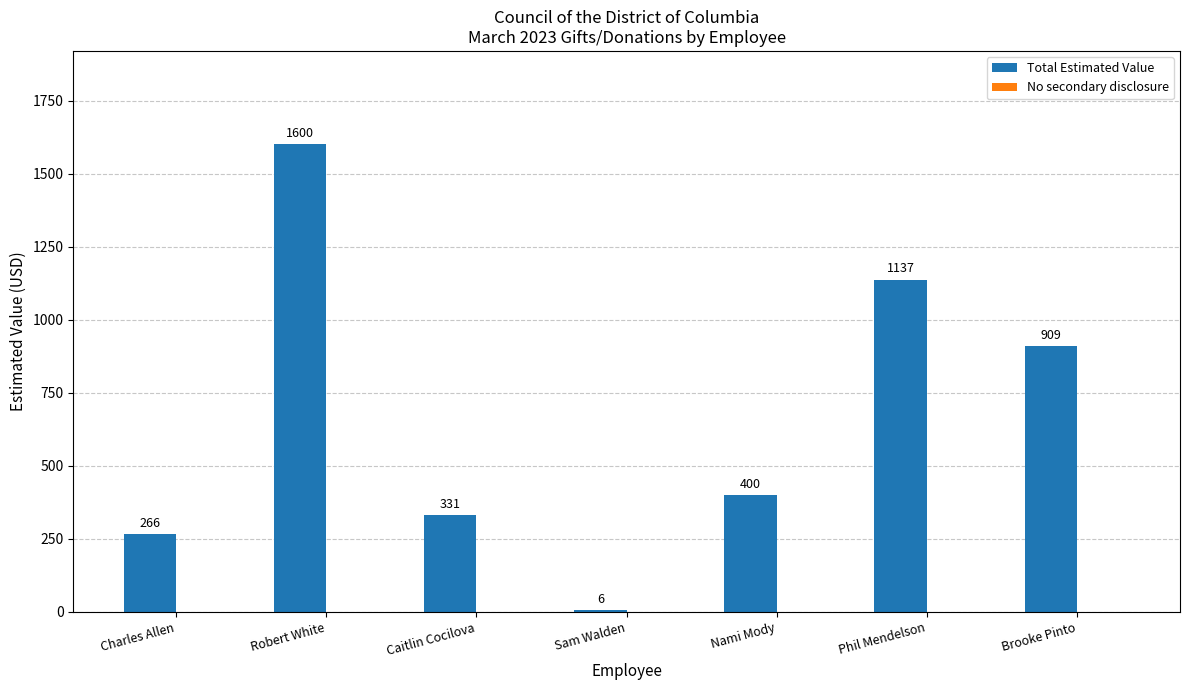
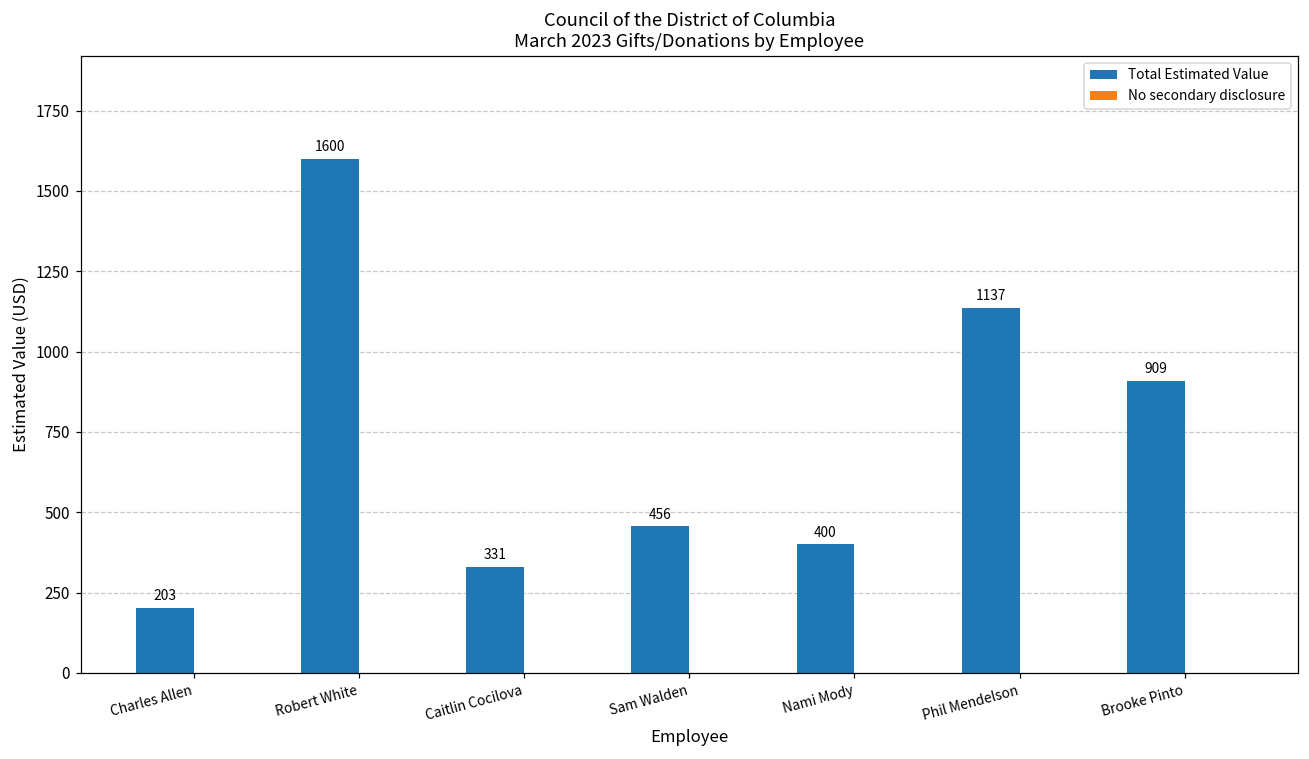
  {
    "Total Estimated Value": {
-     "Charles Allen": 266,
+     "Charles Allen": 203,
      "Robert White": 1600,
      "Caitlin Cocilova": 331,
-     "Sam Walden": 6,
+     "Sam Walden": 456,
      "Nami Mody": 400,
      "Phil Mendelson": 1137,
      "Brooke Pinto": 909
    },
    "No secondary disclosure": {
      "Charles Allen": 0,
      "Robert White": 0,
      "Caitlin Cocilova": 0,
      "Sam Walden": 0,
      "Nami Mody": 0,
      "Phil Mendelson": 0,
      "Brooke Pinto": 0
    }
  }
